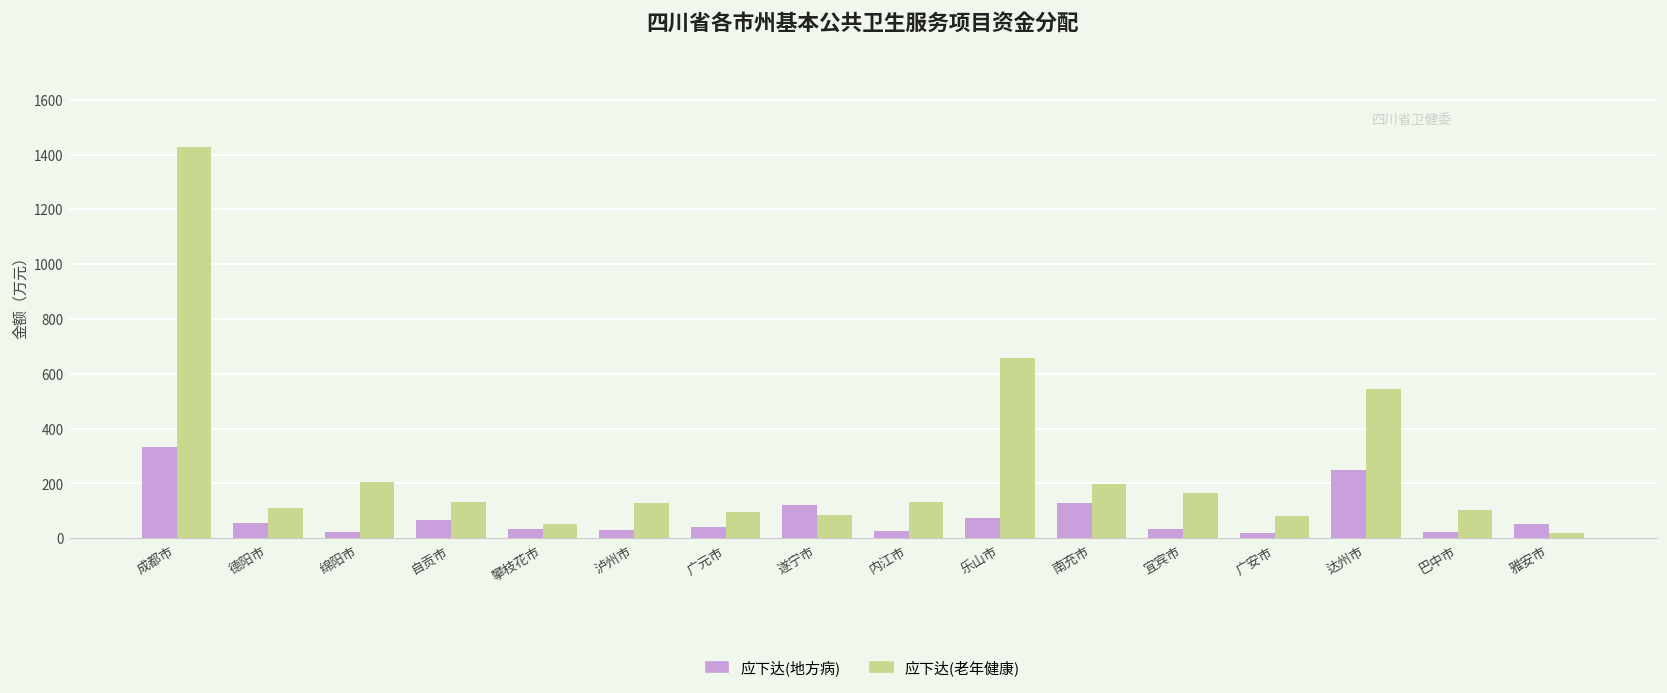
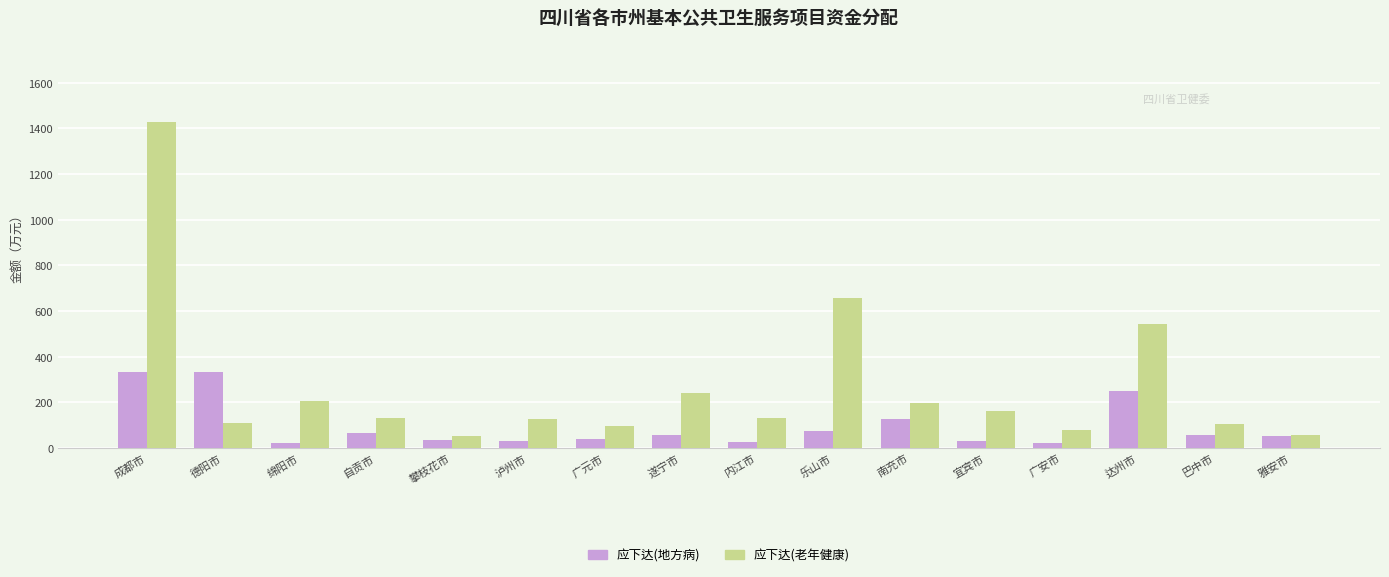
  {
    "应下达(地方病)": {
      "成都市": 330,
-     "德阳市": 60,
+     "德阳市": 330,
      "绵阳市": 20,
      "自贡市": 70,
      "攀枝花市": 30,
      "泸州市": 30,
      "广元市": 40,
-     "遂宁市": 120,
+     "遂宁市": 60,
      "内江市": 30,
      "乐山市": 70,
      "南充市": 130,
      "宜宾市": 30,
      "广安市": 20,
      "达州市": 250,
-     "巴中市": 20,
+     "巴中市": 60,
      "雅安市": 50
    },
    "应下达(老年健康)": {
      "成都市": 1430,
      "德阳市": 110,
      "绵阳市": 210,
      "自贡市": 130,
      "攀枝花市": 50,
      "泸州市": 130,
      "广元市": 100,
-     "遂宁市": 80,
+     "遂宁市": 240,
      "内江市": 130,
      "乐山市": 660,
      "南充市": 200,
      "宜宾市": 160,
      "广安市": 80,
      "达州市": 540,
      "巴中市": 100,
-     "雅安市": 20
+     "雅安市": 60
    }
  }
